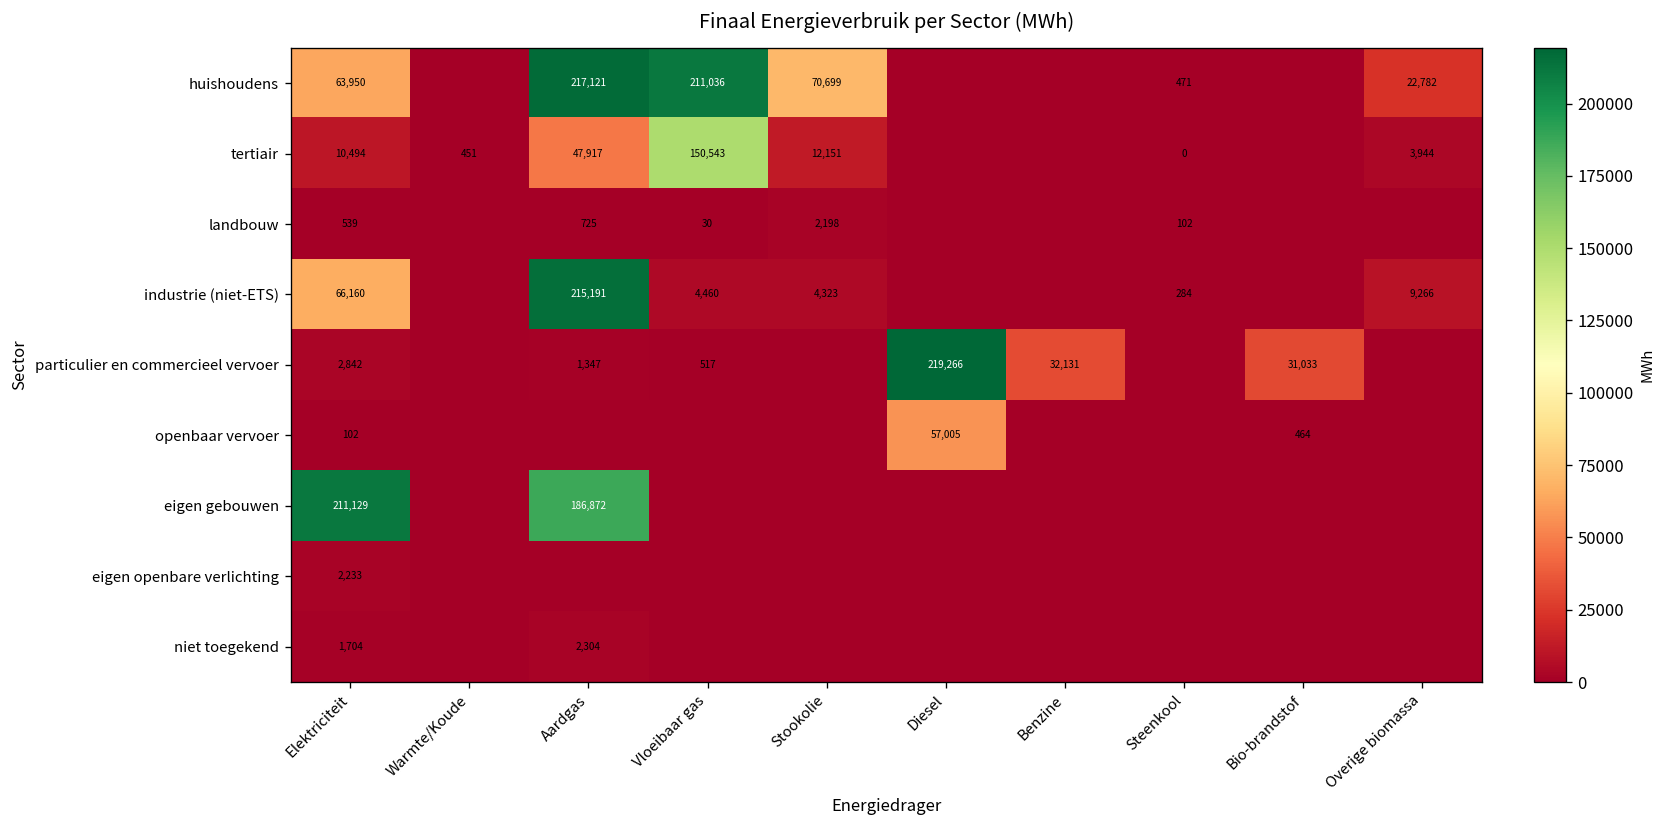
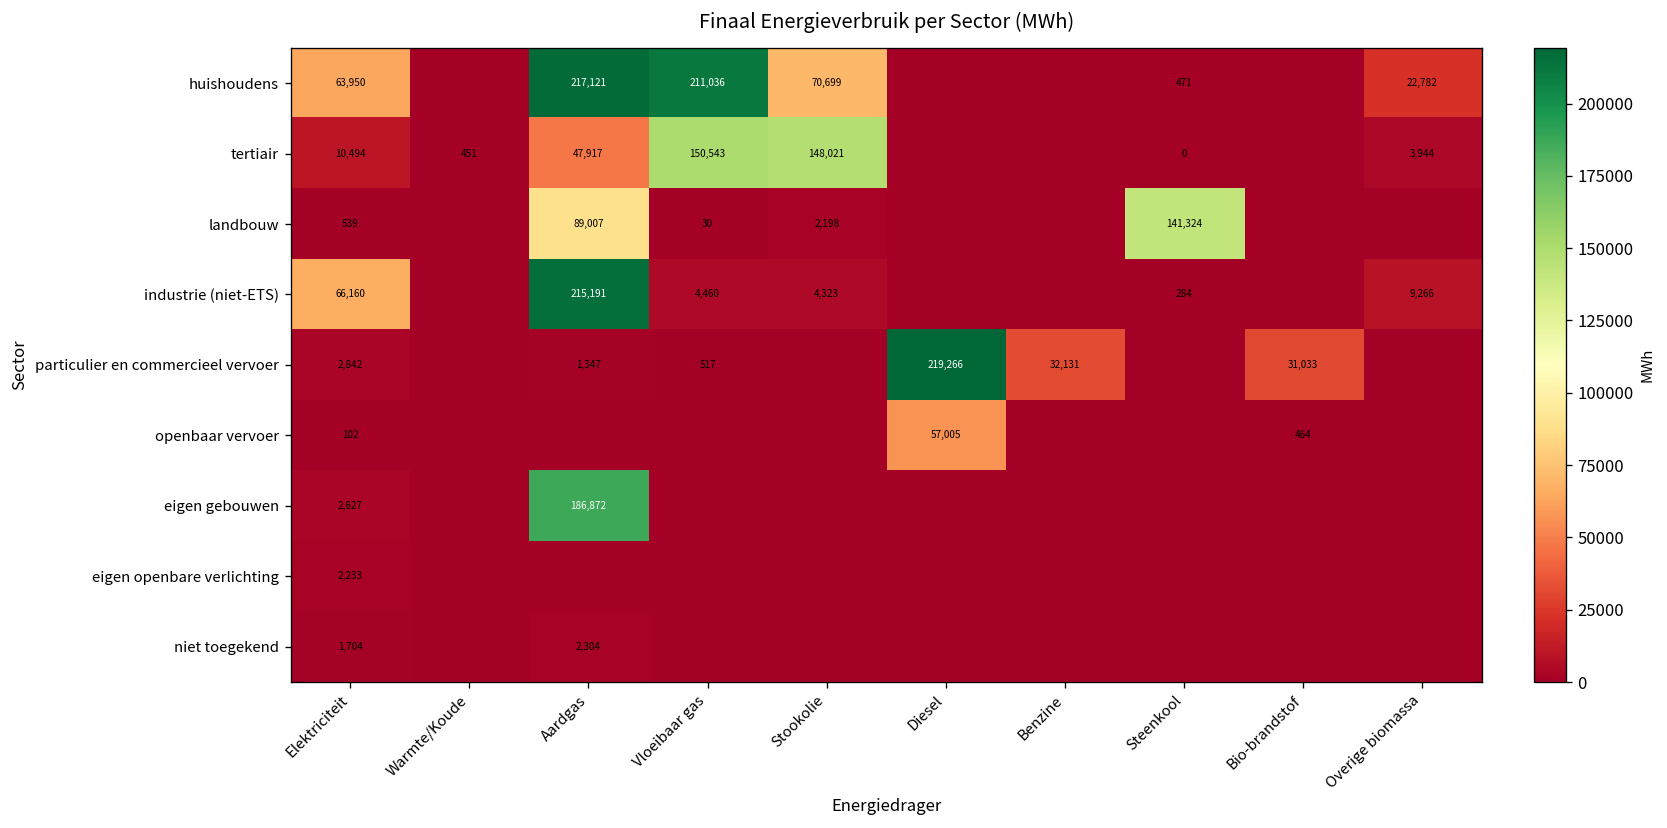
  {
    "huishoudens": {
      "Elektriciteit": "63,950",
      "Aardgas": "217,121",
      "Vloeibaar gas": "211,036",
      "Stookolie": "70,699",
      "Steenkool": "471",
      "Overige biomassa": "22,782"
    },
    "tertiair": {
      "Elektriciteit": "10,494",
      "Warmte/Koude": "451",
      "Aardgas": "47,917",
      "Vloeibaar gas": "150,543",
-     "Stookolie": "12,151",
+     "Stookolie": "148,021",
      "Steenkool": "0",
      "Overige biomassa": "3,944"
    },
    "landbouw": {
      "Elektriciteit": "539",
-     "Aardgas": "725",
+     "Aardgas": "89,007",
      "Vloeibaar gas": "30",
      "Stookolie": "2,198",
-     "Steenkool": "102"
+     "Steenkool": "141,324"
    },
    "industrie (niet-ETS)": {
      "Elektriciteit": "66,160",
      "Aardgas": "215,191",
      "Vloeibaar gas": "4,460",
      "Stookolie": "4,323",
      "Steenkool": "284",
      "Overige biomassa": "9,266"
    },
    "particulier en commercieel vervoer": {
      "Elektriciteit": "2,842",
      "Aardgas": "1,347",
      "Vloeibaar gas": "517",
      "Diesel": "219,266",
      "Benzine": "32,131",
      "Bio-brandstof": "31,033"
    },
    "openbaar vervoer": {
      "Elektriciteit": "102",
      "Diesel": "57,005",
      "Bio-brandstof": "464"
    },
    "eigen gebouwen": {
-     "Elektriciteit": "211,129",
+     "Elektriciteit": "2,627",
      "Aardgas": "186,872"
    },
    "eigen openbare verlichting": {
      "Elektriciteit": "2,233"
    },
    "niet toegekend": {
      "Elektriciteit": "1,704",
      "Aardgas": "2,304"
    }
  }
